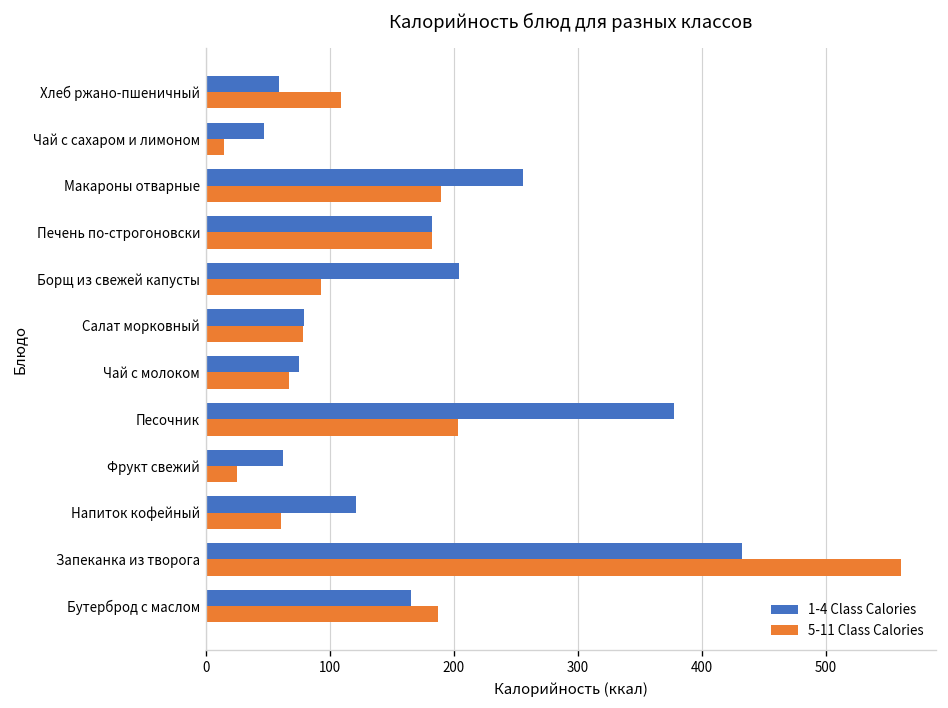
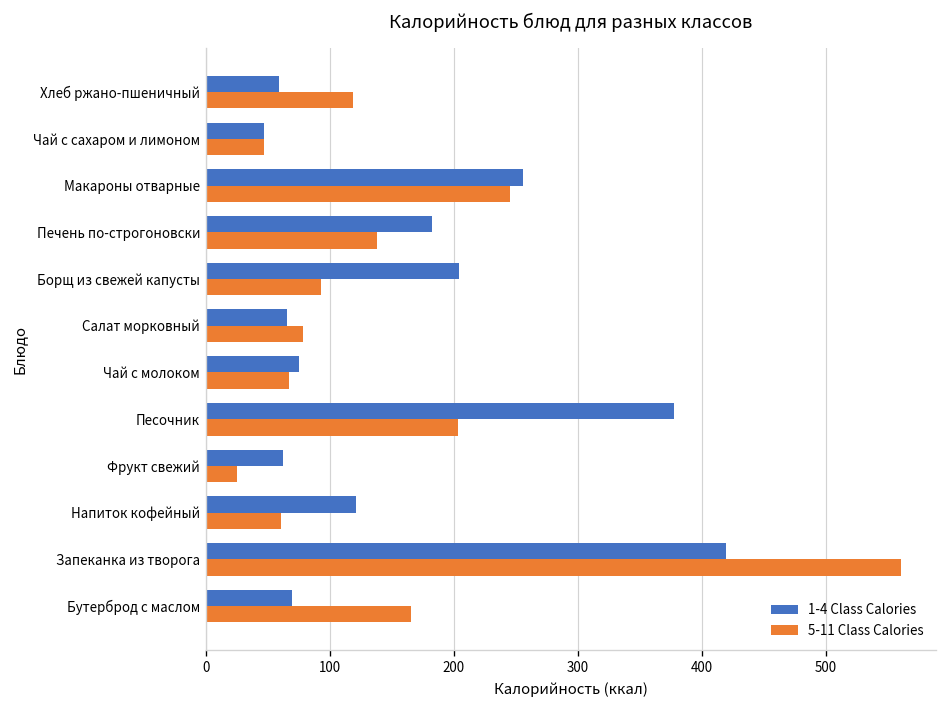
  {
    "1-4 Class Calories": {
      "Хлеб ржано-пшеничный": 59,
      "Чай с сахаром и лимоном": 47,
      "Макароны отварные": 256,
      "Печень по-строгоновски": 182,
      "Борщ из свежей капусты": 204,
-     "Салат морковный": 79,
+     "Салат морковный": 65,
      "Чай с молоком": 75,
      "Песочник": 377,
      "Фрукт свежий": 62,
      "Напиток кофейный": 121,
-     "Запеканка из творога": 432,
-     "Бутерброд с маслом": 165
+     "Запеканка из творога": 420,
+     "Бутерброд с маслом": 69
    },
    "5-11 Class Calories": {
-     "Хлеб ржано-пшеничный": 109,
-     "Чай с сахаром и лимоном": 15,
-     "Макароны отварные": 190,
-     "Печень по-строгоновски": 182,
+     "Хлеб ржано-пшеничный": 119,
+     "Чай с сахаром и лимоном": 47,
+     "Макароны отварные": 246,
+     "Печень по-строгоновски": 138,
      "Борщ из свежей капусты": 92,
      "Салат морковный": 79,
      "Чай с молоком": 67,
      "Песочник": 203,
      "Фрукт свежий": 25,
      "Напиток кофейный": 60,
      "Запеканка из творога": 561,
-     "Бутерброд с маслом": 187
+     "Бутерброд с маслом": 165
    }
  }
